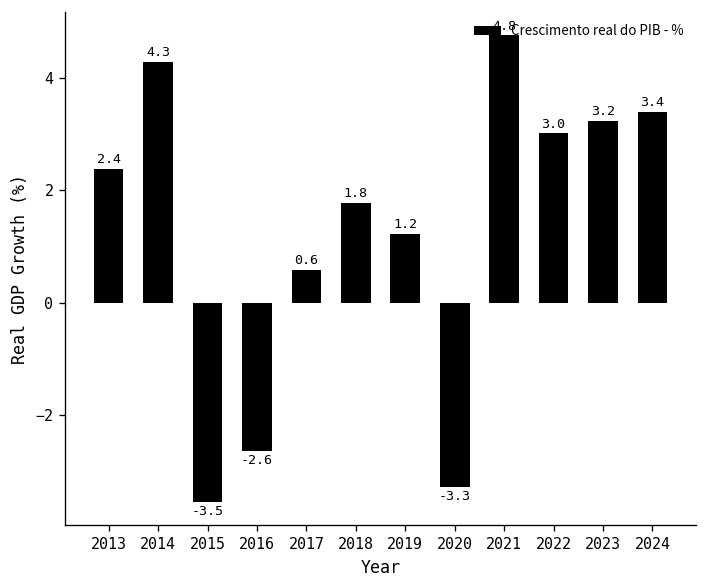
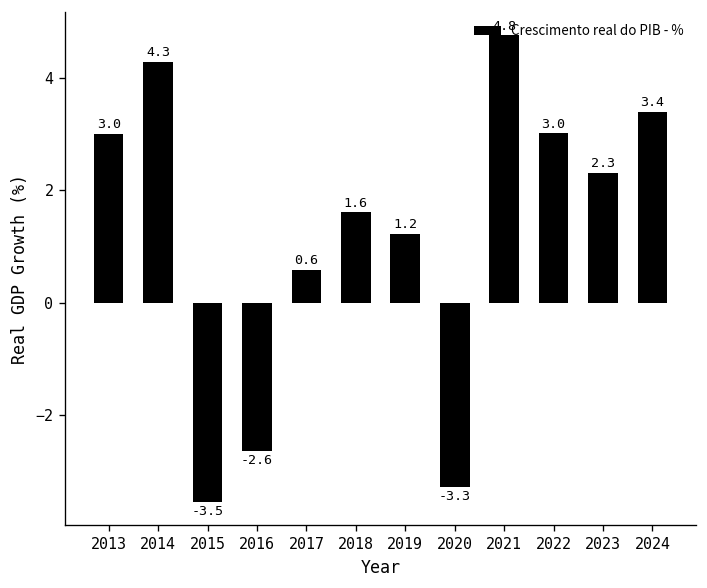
  {
-   "2013": 2.4,
+   "2013": 3.0,
    "2014": 4.3,
    "2015": -3.5,
    "2016": -2.6,
    "2017": 0.6,
-   "2018": 1.8,
+   "2018": 1.6,
    "2019": 1.2,
    "2020": -3.3,
    "2021": 4.8,
    "2022": 3.0,
-   "2023": 3.2,
+   "2023": 2.3,
    "2024": 3.4
  }
